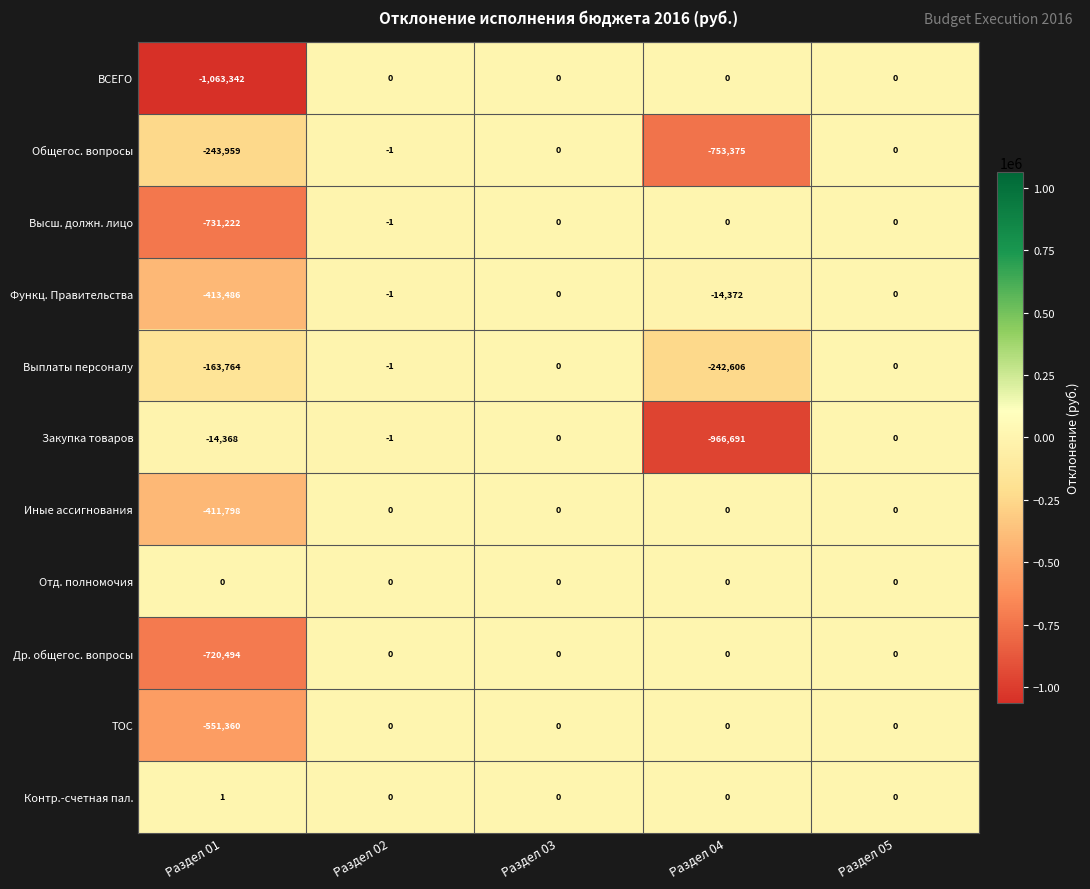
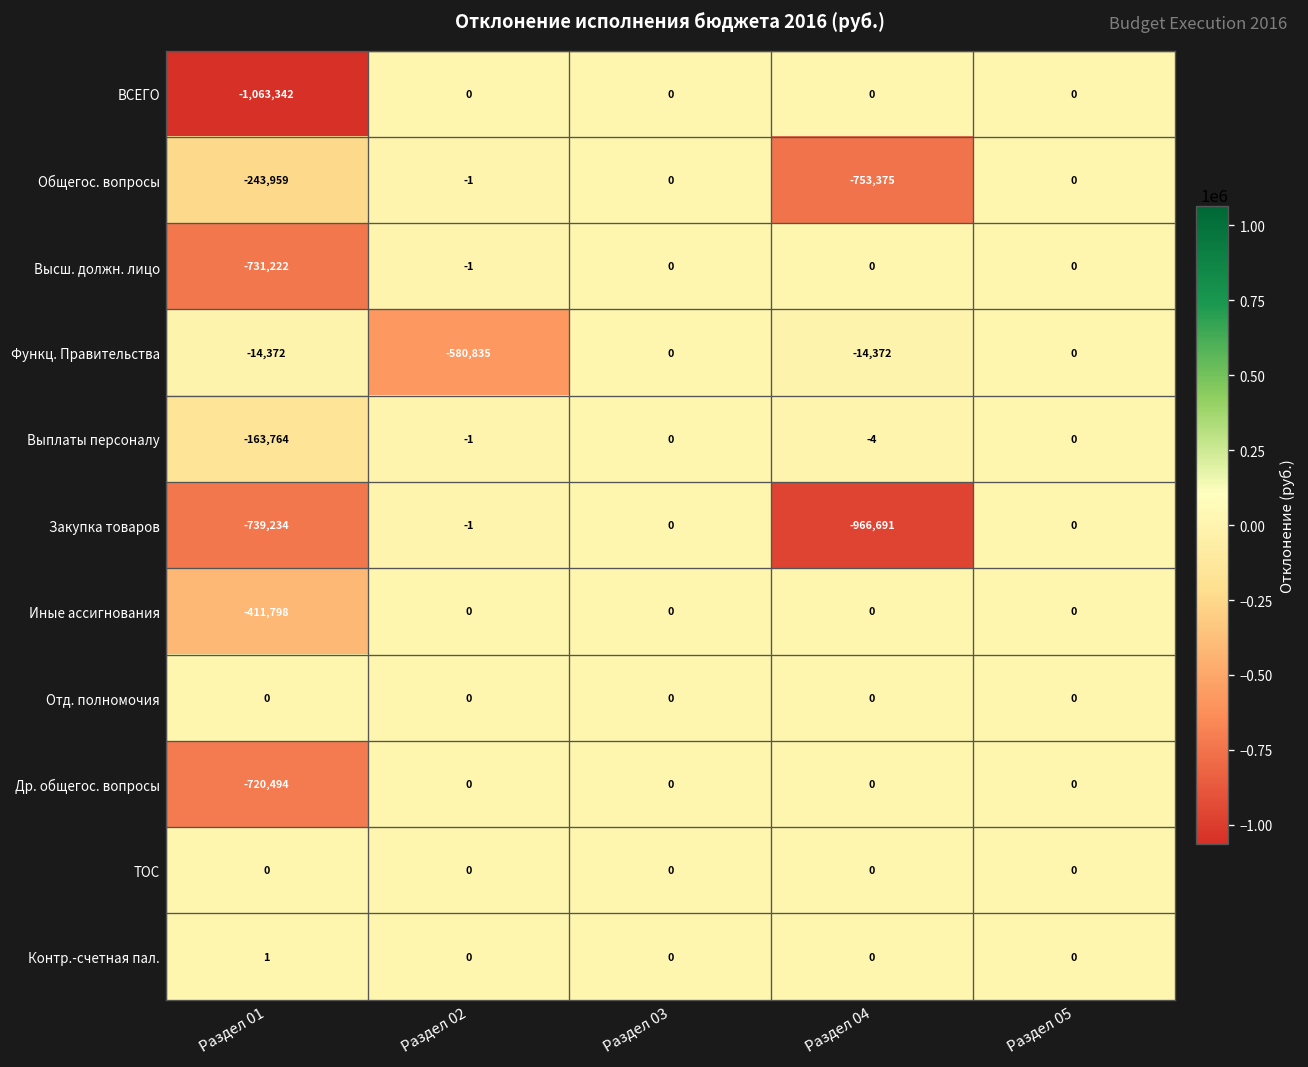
  {
    "ВСЕГО": {
      "Раздел 01": "-1,063,342",
      "Раздел 02": "0",
      "Раздел 03": "0",
      "Раздел 04": "0",
      "Раздел 05": "0"
    },
    "Общегос. вопросы": {
      "Раздел 01": "-243,959",
      "Раздел 02": "-1",
      "Раздел 03": "0",
      "Раздел 04": "-753,375",
      "Раздел 05": "0"
    },
    "Высш. должн. лицо": {
      "Раздел 01": "-731,222",
      "Раздел 02": "-1",
      "Раздел 03": "0",
      "Раздел 04": "0",
      "Раздел 05": "0"
    },
    "Функц. Правительства": {
-     "Раздел 01": "-413,486",
-     "Раздел 02": "-1",
+     "Раздел 01": "-14,372",
+     "Раздел 02": "-580,835",
      "Раздел 03": "0",
      "Раздел 04": "-14,372",
      "Раздел 05": "0"
    },
    "Выплаты персоналу": {
      "Раздел 01": "-163,764",
      "Раздел 02": "-1",
      "Раздел 03": "0",
-     "Раздел 04": "-242,606",
+     "Раздел 04": "-4",
      "Раздел 05": "0"
    },
    "Закупка товаров": {
-     "Раздел 01": "-14,368",
+     "Раздел 01": "-739,234",
      "Раздел 02": "-1",
      "Раздел 03": "0",
      "Раздел 04": "-966,691",
      "Раздел 05": "0"
    },
    "Иные ассигнования": {
      "Раздел 01": "-411,798",
      "Раздел 02": "0",
      "Раздел 03": "0",
      "Раздел 04": "0",
      "Раздел 05": "0"
    },
    "Отд. полномочия": {
      "Раздел 01": "0",
      "Раздел 02": "0",
      "Раздел 03": "0",
      "Раздел 04": "0",
      "Раздел 05": "0"
    },
    "Др. общегос. вопросы": {
      "Раздел 01": "-720,494",
      "Раздел 02": "0",
      "Раздел 03": "0",
      "Раздел 04": "0",
      "Раздел 05": "0"
    },
    "ТОС": {
-     "Раздел 01": "-551,360",
+     "Раздел 01": "0",
      "Раздел 02": "0",
      "Раздел 03": "0",
      "Раздел 04": "0",
      "Раздел 05": "0"
    },
    "Контр.-счетная пал.": {
      "Раздел 01": "1",
      "Раздел 02": "0",
      "Раздел 03": "0",
      "Раздел 04": "0",
      "Раздел 05": "0"
    }
  }
